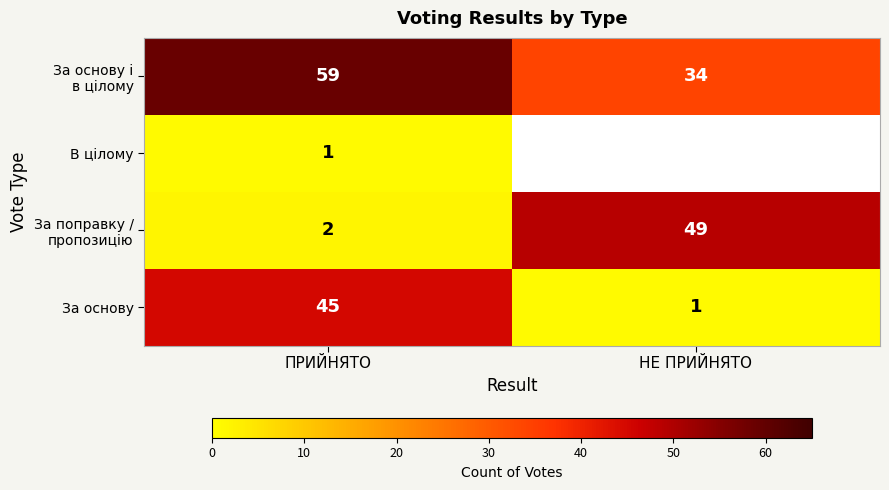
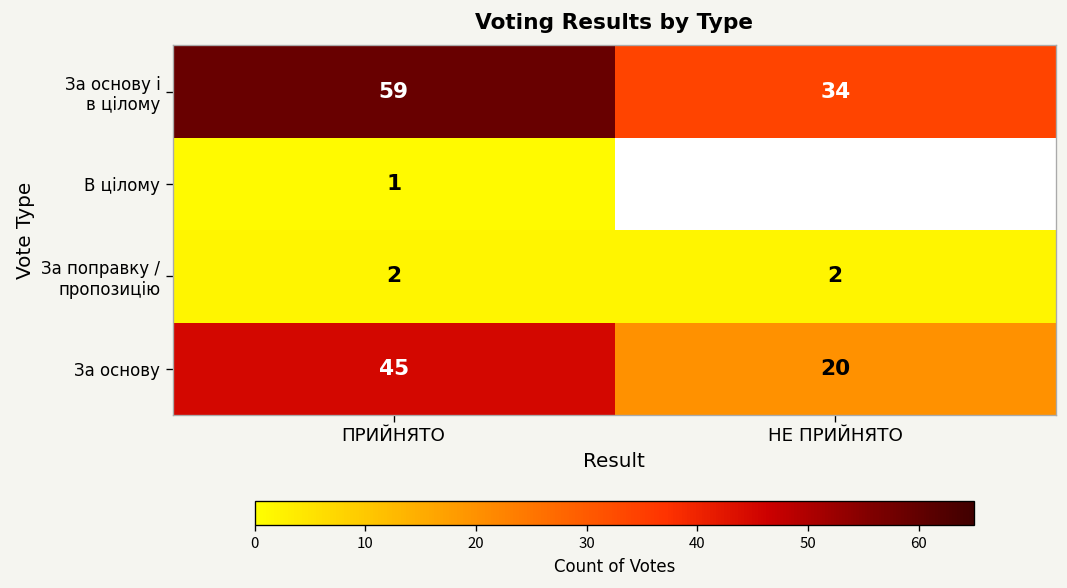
  {
    "За основу і в цілому": {
      "ПРИЙНЯТО": 59,
      "НЕ ПРИЙНЯТО": 34
    },
    "В цілому": {
      "ПРИЙНЯТО": 1
    },
    "За поправку / пропозицію": {
      "ПРИЙНЯТО": 2,
-     "НЕ ПРИЙНЯТО": 49
+     "НЕ ПРИЙНЯТО": 2
    },
    "За основу": {
      "ПРИЙНЯТО": 45,
-     "НЕ ПРИЙНЯТО": 1
+     "НЕ ПРИЙНЯТО": 20
    }
  }
